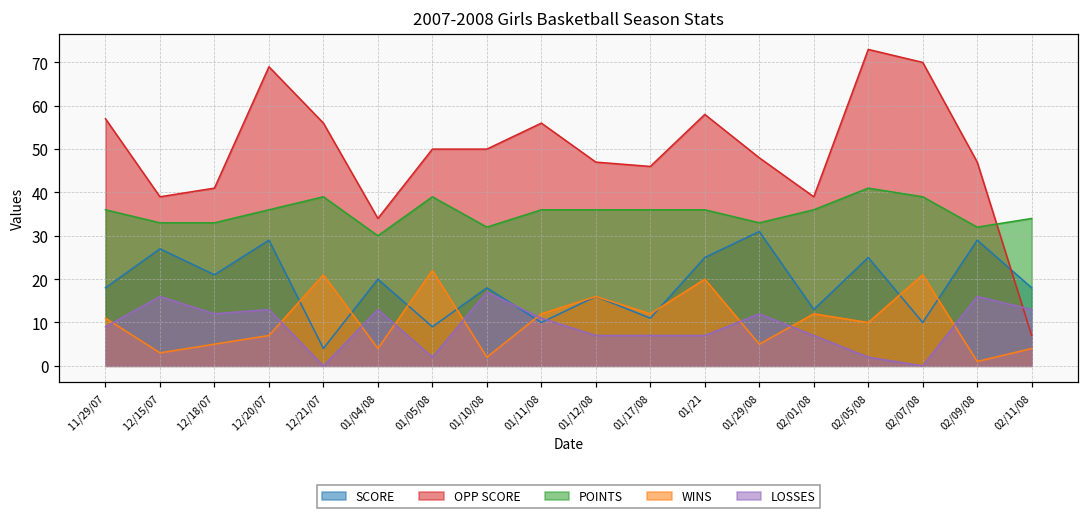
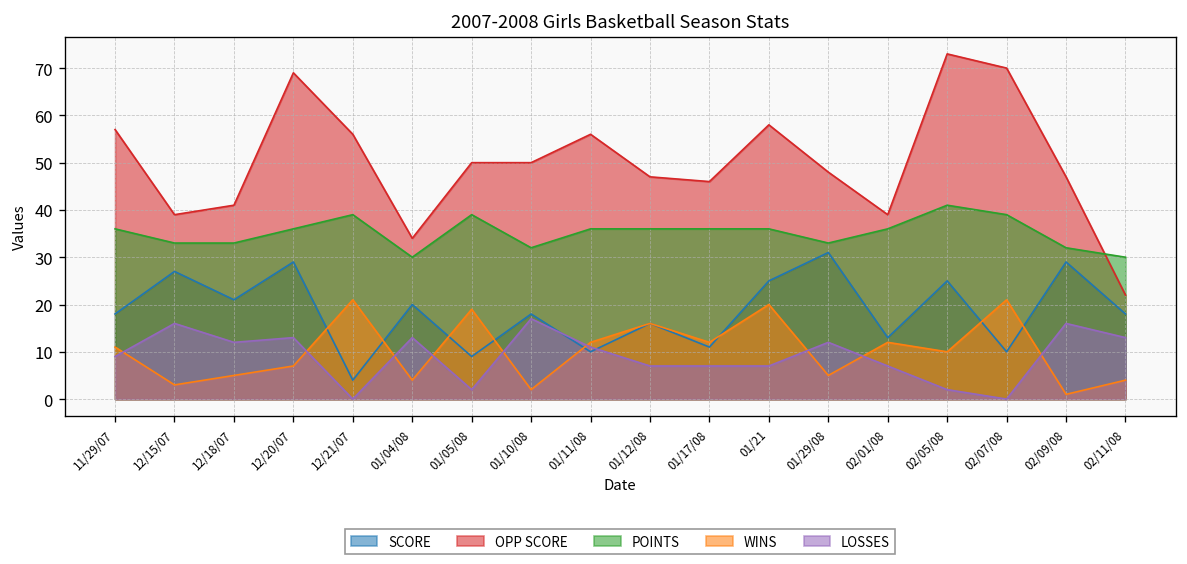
  {
    "SCORE": {
      "11/29/07": 18,
      "12/15/07": 27,
      "12/18/07": 21,
      "12/20/07": 29,
      "12/21/07": 4,
      "01/04/08": 20,
      "01/05/08": 9,
      "01/10/08": 18,
      "01/11/08": 10,
      "01/17/08": 11,
      "01/21": 25,
      "01/29/08": 31,
      "02/01/08": 13,
      "02/05/08": 25,
      "02/07/08": 10,
      "02/09/08": 29,
      "02/11/08": 18
    },
    "OPP SCORE": {
      "11/29/07": 57,
      "12/15/07": 39,
      "12/18/07": 41,
      "12/20/07": 69,
      "12/21/07": 56,
      "01/04/08": 34,
      "01/05/08": 50,
      "01/10/08": 50,
      "01/11/08": 56,
      "01/12/08": 47,
      "01/17/08": 46,
      "01/21": 58,
      "01/29/08": 48,
      "02/01/08": 39,
      "02/05/08": 73,
      "02/07/08": 70,
      "02/09/08": 47,
-     "02/11/08": 7
+     "02/11/08": 22
    },
    "POINTS": {
      "11/29/07": 36,
      "12/15/07": 33,
      "12/18/07": 33,
      "12/20/07": 36,
      "12/21/07": 39,
      "01/04/08": 30,
      "01/05/08": 39,
      "01/10/08": 32,
      "01/11/08": 36,
      "01/12/08": 36,
      "01/17/08": 36,
      "01/21": 36,
      "01/29/08": 33,
      "02/01/08": 36,
      "02/05/08": 41,
      "02/07/08": 39,
      "02/09/08": 32,
-     "02/11/08": 34
+     "02/11/08": 30
    },
    "WINS": {
      "11/29/07": 11,
      "12/15/07": 3,
      "12/18/07": 5,
      "12/20/07": 7,
      "12/21/07": 21,
      "01/04/08": 4,
-     "01/05/08": 22,
+     "01/05/08": 19,
      "01/10/08": 2,
      "01/11/08": 12,
      "01/17/08": 12,
      "01/21": 20,
      "01/29/08": 5,
      "02/01/08": 12,
      "02/05/08": 10,
      "02/07/08": 21,
      "02/09/08": 1,
      "02/11/08": 4
    },
    "LOSSES": {
      "11/29/07": 9,
      "12/15/07": 16,
      "12/18/07": 12,
      "12/20/07": 13,
      "12/21/07": 0,
      "01/04/08": 13,
      "01/05/08": 2,
      "01/10/08": 17,
      "01/11/08": 11,
      "01/12/08": 7,
      "01/17/08": 7,
      "01/21": 7,
      "01/29/08": 12,
      "02/01/08": 7,
      "02/05/08": 2,
      "02/07/08": 0,
      "02/09/08": 16,
      "02/11/08": 13
    }
  }
